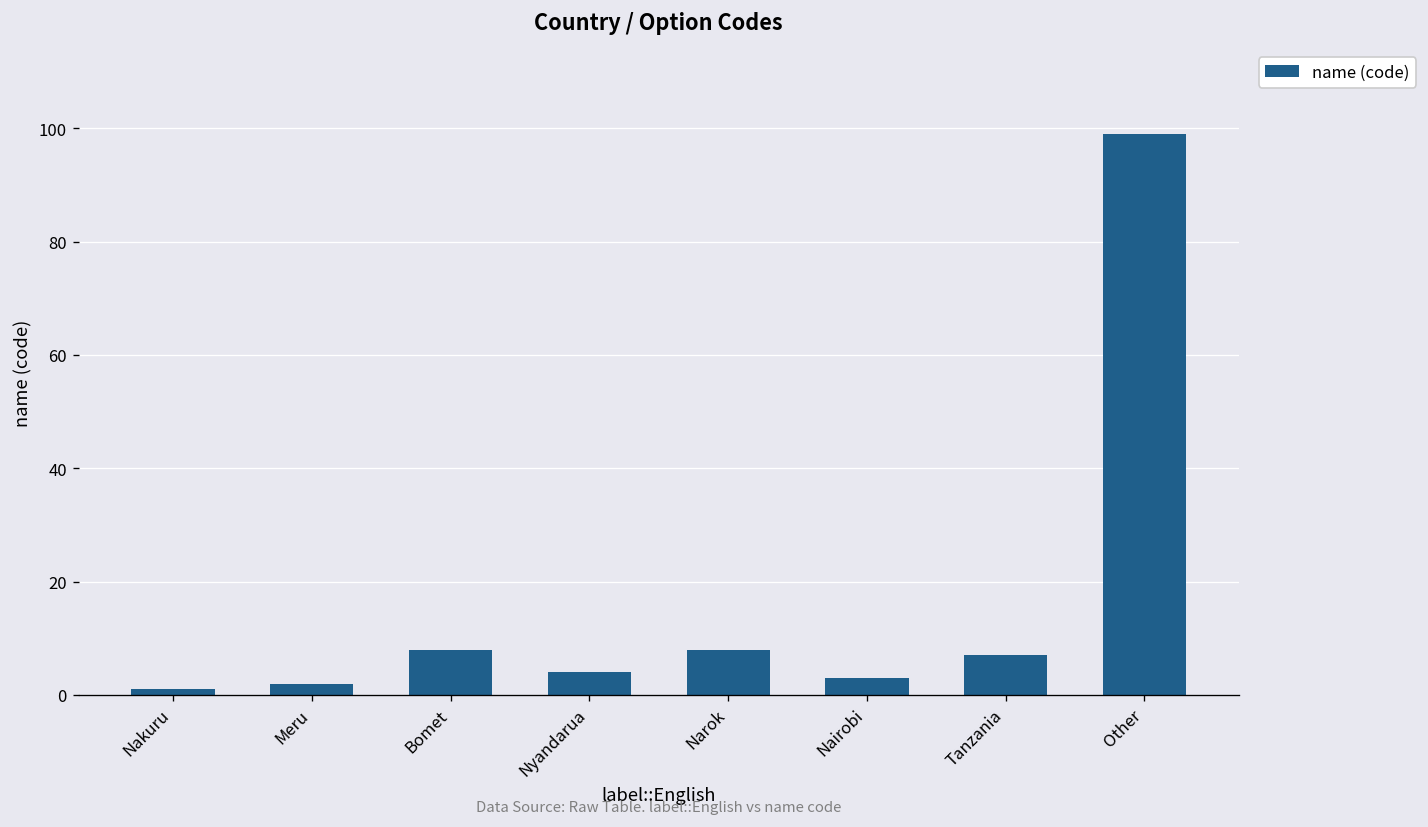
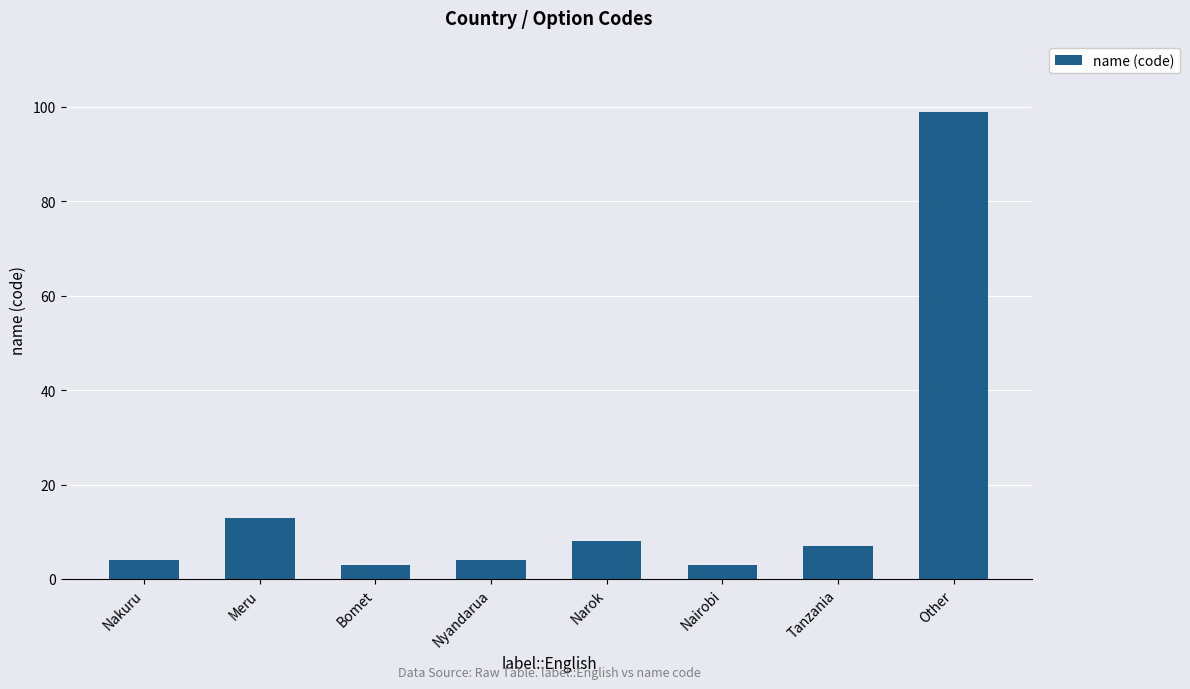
  {
-   "Nakuru": 1,
-   "Meru": 2,
-   "Bomet": 8,
+   "Nakuru": 4,
+   "Meru": 13,
+   "Bomet": 3,
    "Nyandarua": 4,
    "Narok": 8,
    "Nairobi": 3,
    "Tanzania": 7,
    "Other": 99
  }
